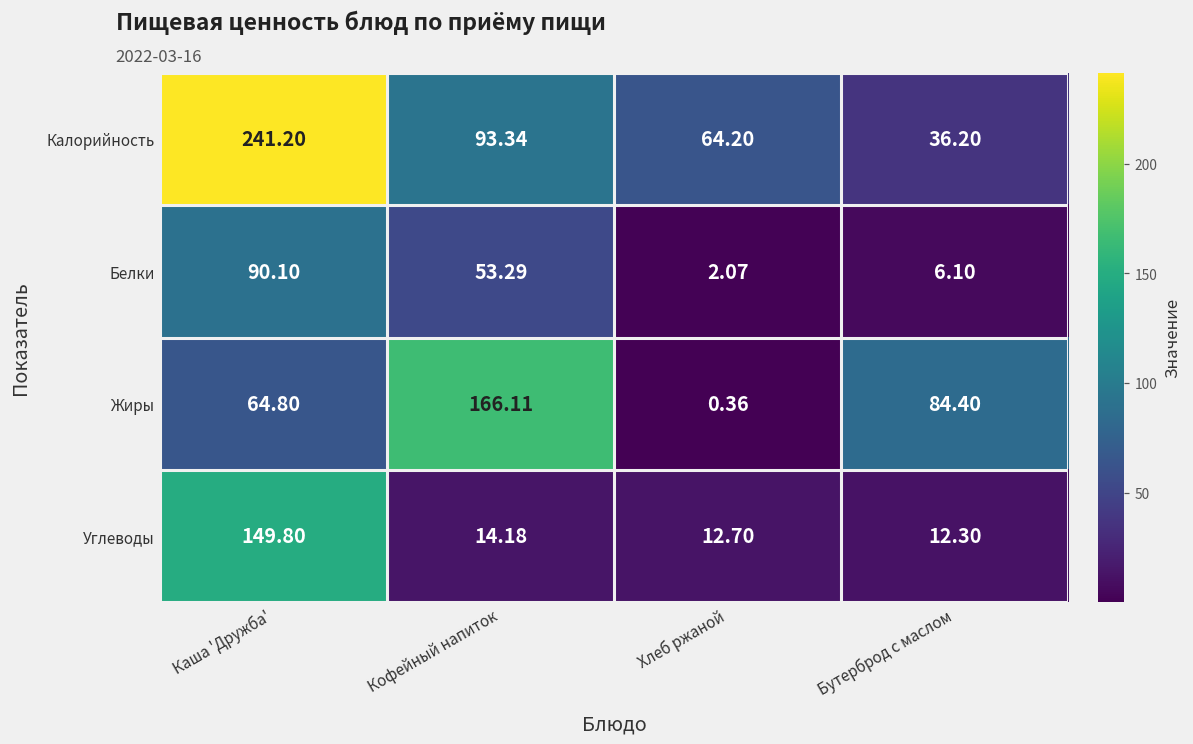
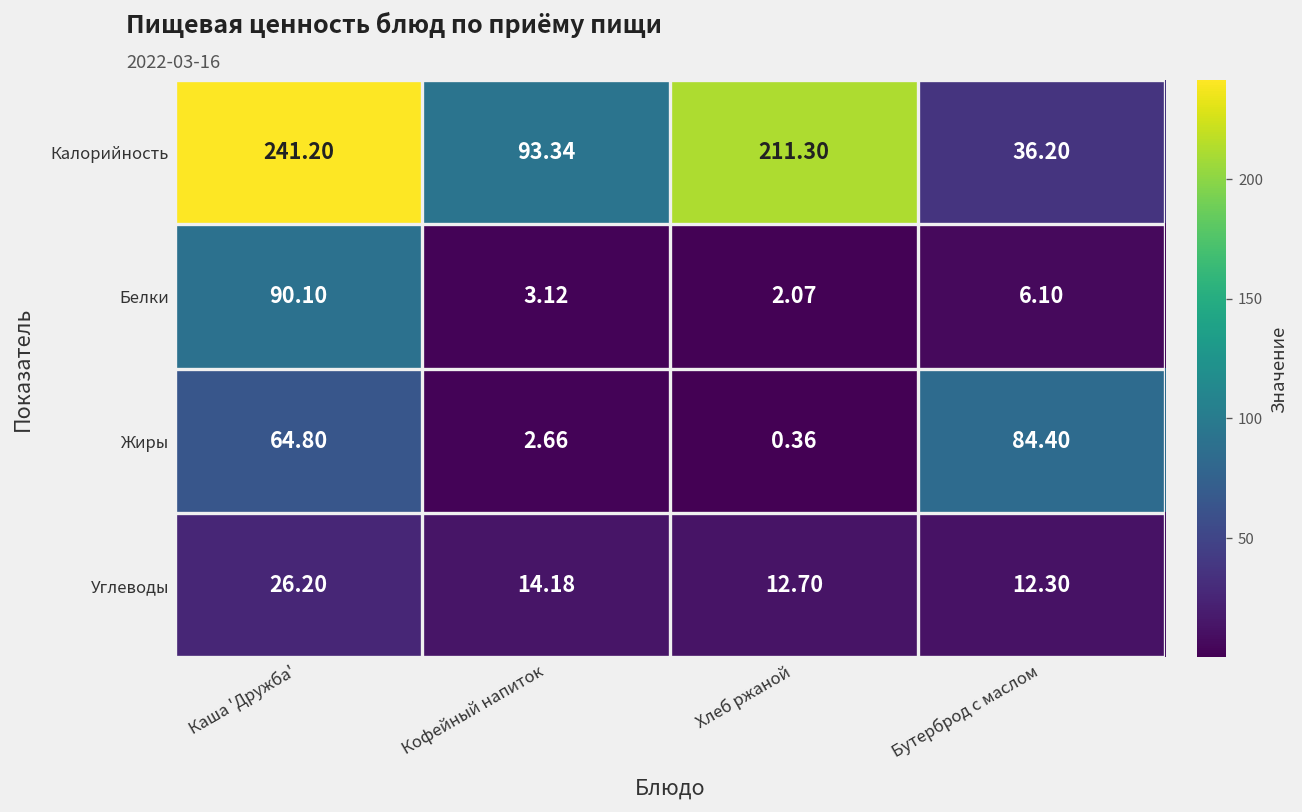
  {
    "Калорийность": {
      "Каша 'Дружба'": 241.20,
      "Кофейный напиток": 93.34,
-     "Хлеб ржаной": 64.20,
+     "Хлеб ржаной": 211.30,
      "Бутерброд с маслом": 36.20
    },
    "Белки": {
      "Каша 'Дружба'": 90.10,
-     "Кофейный напиток": 53.29,
+     "Кофейный напиток": 3.12,
      "Хлеб ржаной": 2.07,
      "Бутерброд с маслом": 6.10
    },
    "Жиры": {
      "Каша 'Дружба'": 64.80,
-     "Кофейный напиток": 166.11,
+     "Кофейный напиток": 2.66,
      "Хлеб ржаной": 0.36,
      "Бутерброд с маслом": 84.40
    },
    "Углеводы": {
-     "Каша 'Дружба'": 149.80,
+     "Каша 'Дружба'": 26.20,
      "Кофейный напиток": 14.18,
      "Хлеб ржаной": 12.70,
      "Бутерброд с маслом": 12.30
    }
  }
